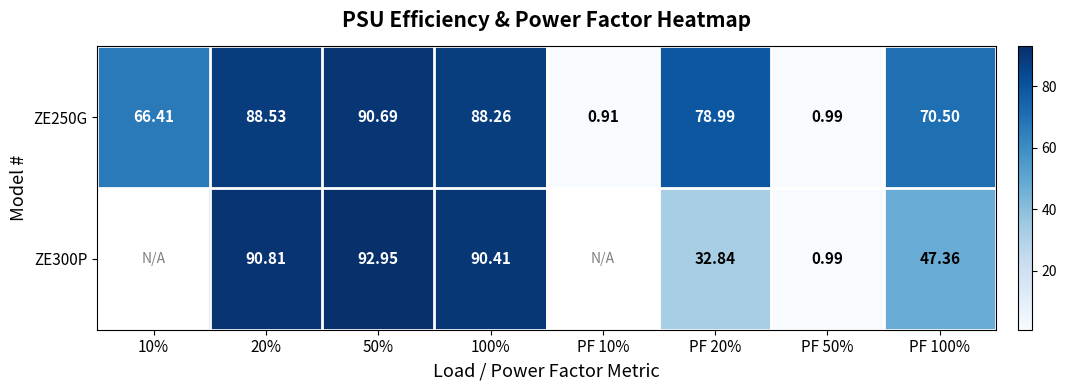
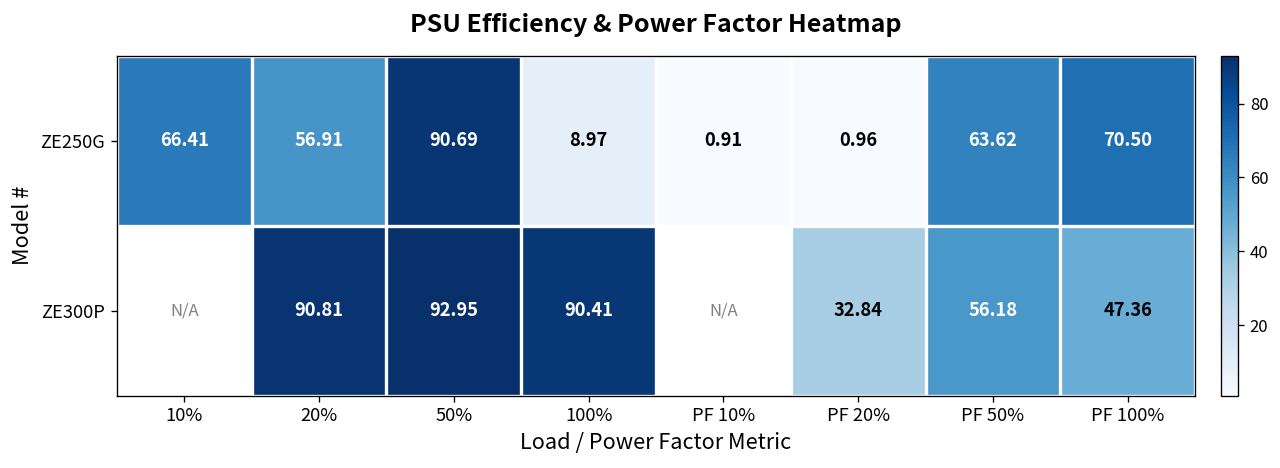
  {
    "ZE250G": {
      "10%": 66.41,
-     "20%": 88.53,
+     "20%": 56.91,
      "50%": 90.69,
-     "100%": 88.26,
+     "100%": 8.97,
      "PF 10%": 0.91,
-     "PF 20%": 78.99,
-     "PF 50%": 0.99,
+     "PF 20%": 0.96,
+     "PF 50%": 63.62,
      "PF 100%": 70.50
    },
    "ZE300P": {
      "20%": 90.81,
      "50%": 92.95,
      "100%": 90.41,
      "PF 20%": 32.84,
-     "PF 50%": 0.99,
+     "PF 50%": 56.18,
      "PF 100%": 47.36
    }
  }
